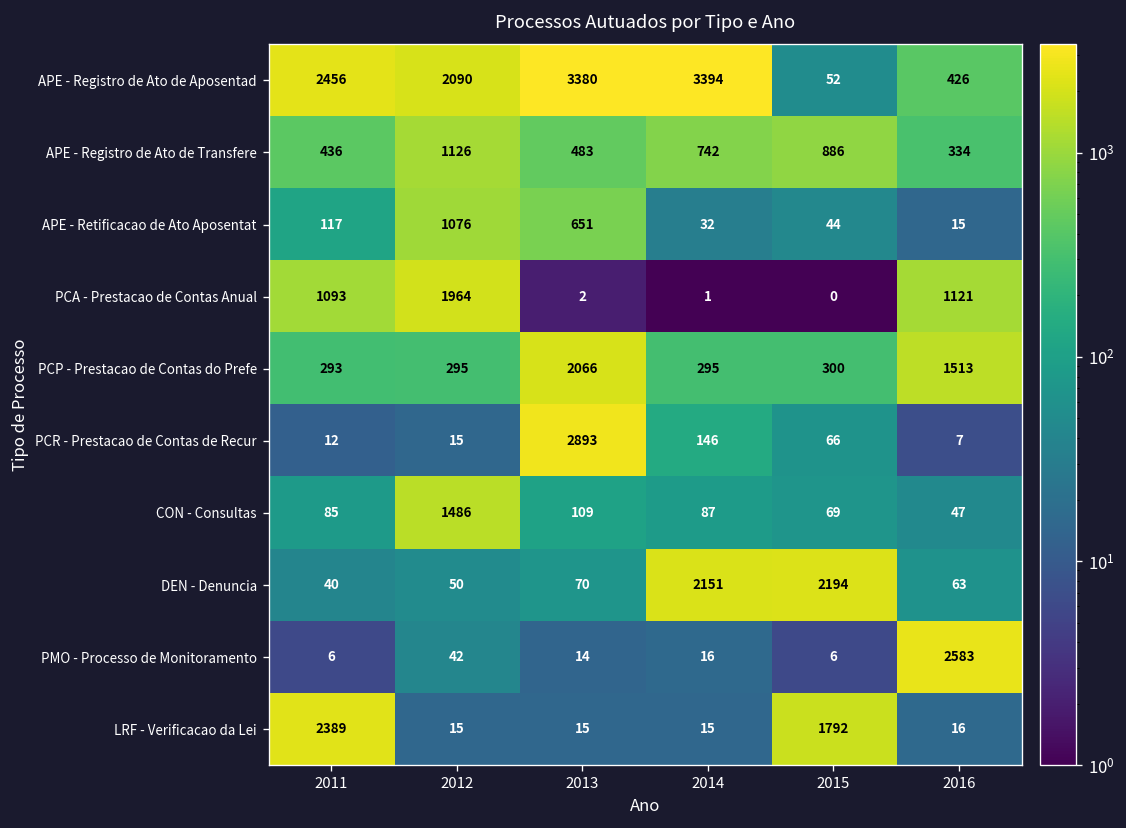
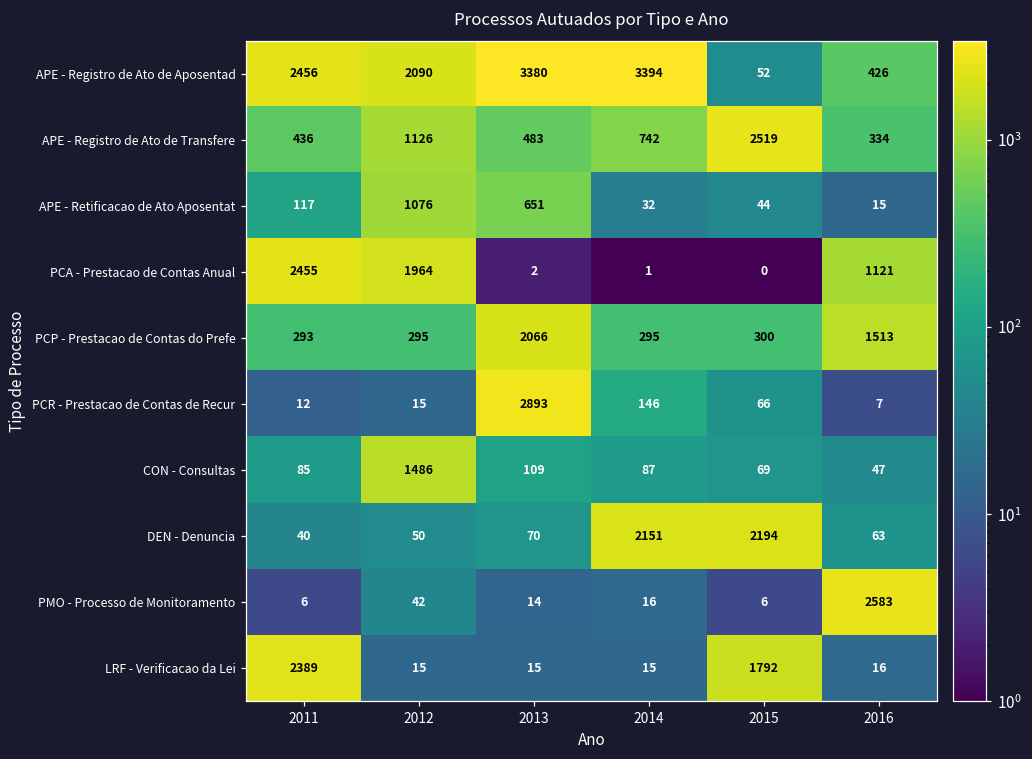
  {
    "APE - Registro de Ato de Aposentad": {
      "2011": 2456,
      "2012": 2090,
      "2013": 3380,
      "2014": 3394,
      "2015": 52,
      "2016": 426
    },
    "APE - Registro de Ato de Transfere": {
      "2011": 436,
      "2012": 1126,
      "2013": 483,
      "2014": 742,
-     "2015": 886,
+     "2015": 2519,
      "2016": 334
    },
    "APE - Retificacao de Ato Aposentat": {
      "2011": 117,
      "2012": 1076,
      "2013": 651,
      "2014": 32,
      "2015": 44,
      "2016": 15
    },
    "PCA - Prestacao de Contas Anual": {
-     "2011": 1093,
+     "2011": 2455,
      "2012": 1964,
      "2013": 2,
      "2014": 1,
      "2015": 0,
      "2016": 1121
    },
    "PCP - Prestacao de Contas do Prefe": {
      "2011": 293,
      "2012": 295,
      "2013": 2066,
      "2014": 295,
      "2015": 300,
      "2016": 1513
    },
    "PCR - Prestacao de Contas de Recur": {
      "2011": 12,
      "2012": 15,
      "2013": 2893,
      "2014": 146,
      "2015": 66,
      "2016": 7
    },
    "CON - Consultas": {
      "2011": 85,
      "2012": 1486,
      "2013": 109,
      "2014": 87,
      "2015": 69,
      "2016": 47
    },
    "DEN - Denuncia": {
      "2011": 40,
      "2012": 50,
      "2013": 70,
      "2014": 2151,
      "2015": 2194,
      "2016": 63
    },
    "PMO - Processo de Monitoramento": {
      "2011": 6,
      "2012": 42,
      "2013": 14,
      "2014": 16,
      "2015": 6,
      "2016": 2583
    },
    "LRF - Verificacao da Lei": {
      "2011": 2389,
      "2012": 15,
      "2013": 15,
      "2014": 15,
      "2015": 1792,
      "2016": 16
    }
  }
